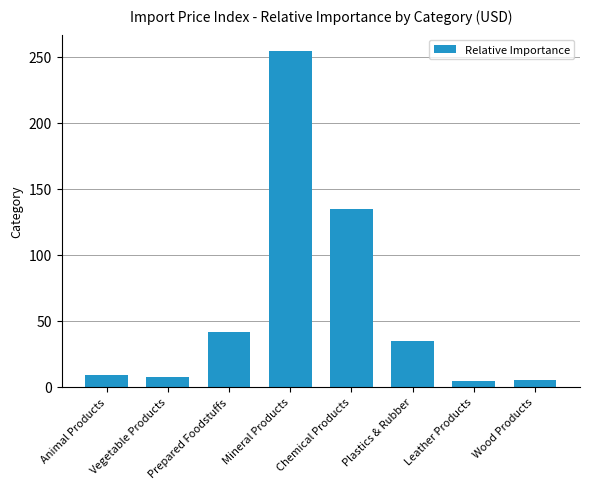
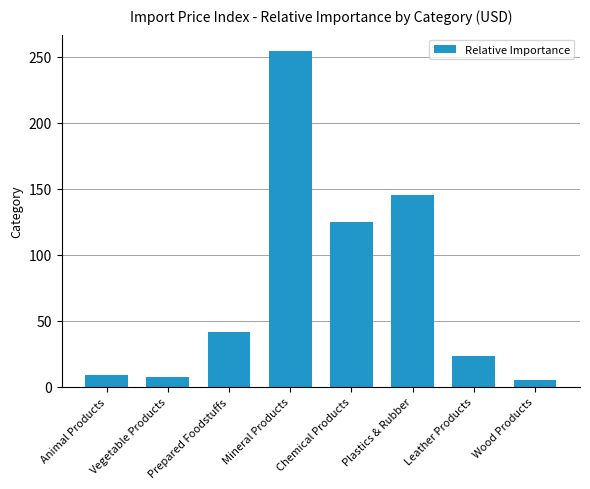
  {
    "Animal Products": 9,
    "Vegetable Products": 7,
    "Prepared Foodstuffs": 41,
    "Mineral Products": 254,
-   "Chemical Products": 134,
-   "Plastics & Rubber": 35,
-   "Leather Products": 4,
+   "Chemical Products": 125,
+   "Plastics & Rubber": 145,
+   "Leather Products": 23,
    "Wood Products": 5
  }
